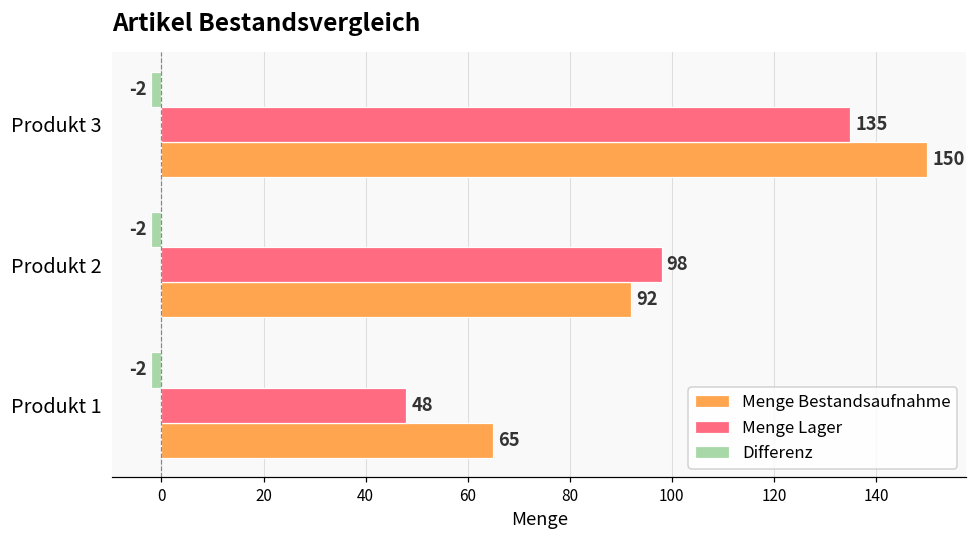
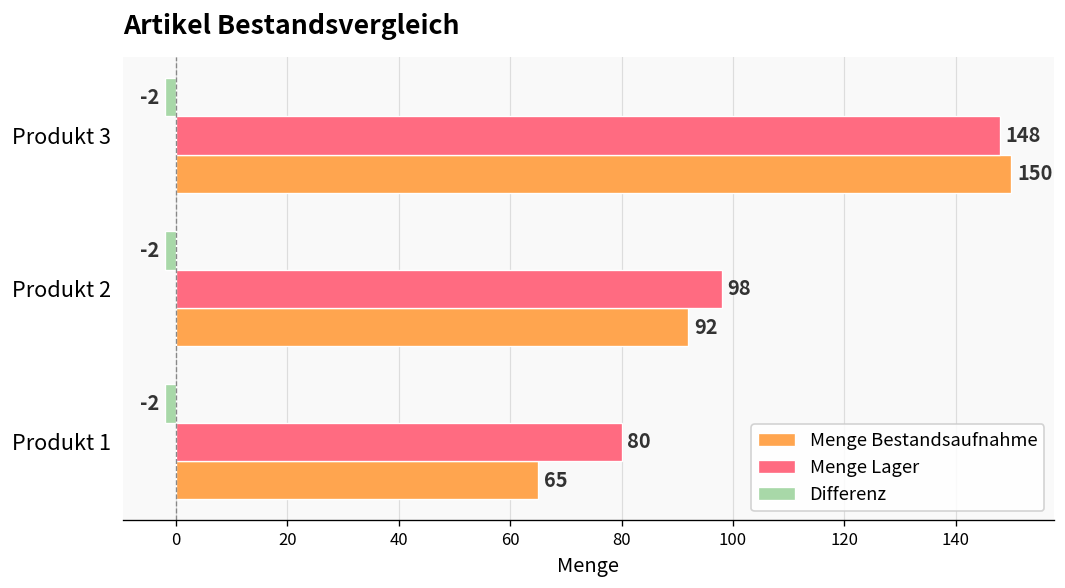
  {
    "Menge Bestandsaufnahme": {
      "Produkt 3": 150,
      "Produkt 2": 92,
      "Produkt 1": 65
    },
    "Menge Lager": {
-     "Produkt 3": 135,
+     "Produkt 3": 148,
      "Produkt 2": 98,
-     "Produkt 1": 48
+     "Produkt 1": 80
    },
    "Differenz": {
      "Produkt 3": -2,
      "Produkt 2": -2,
      "Produkt 1": -2
    }
  }
